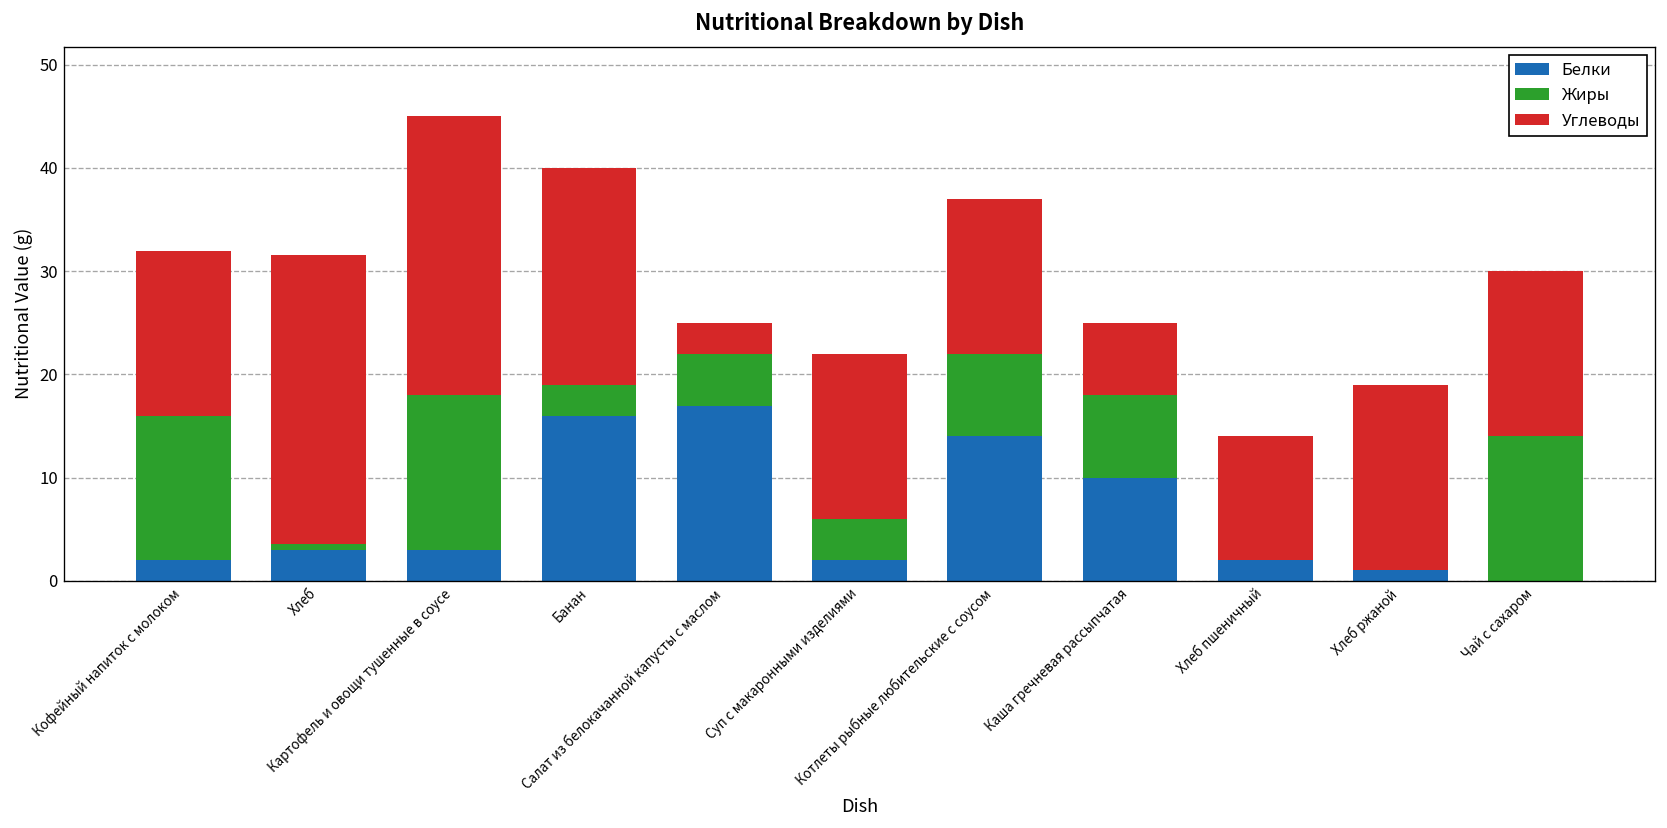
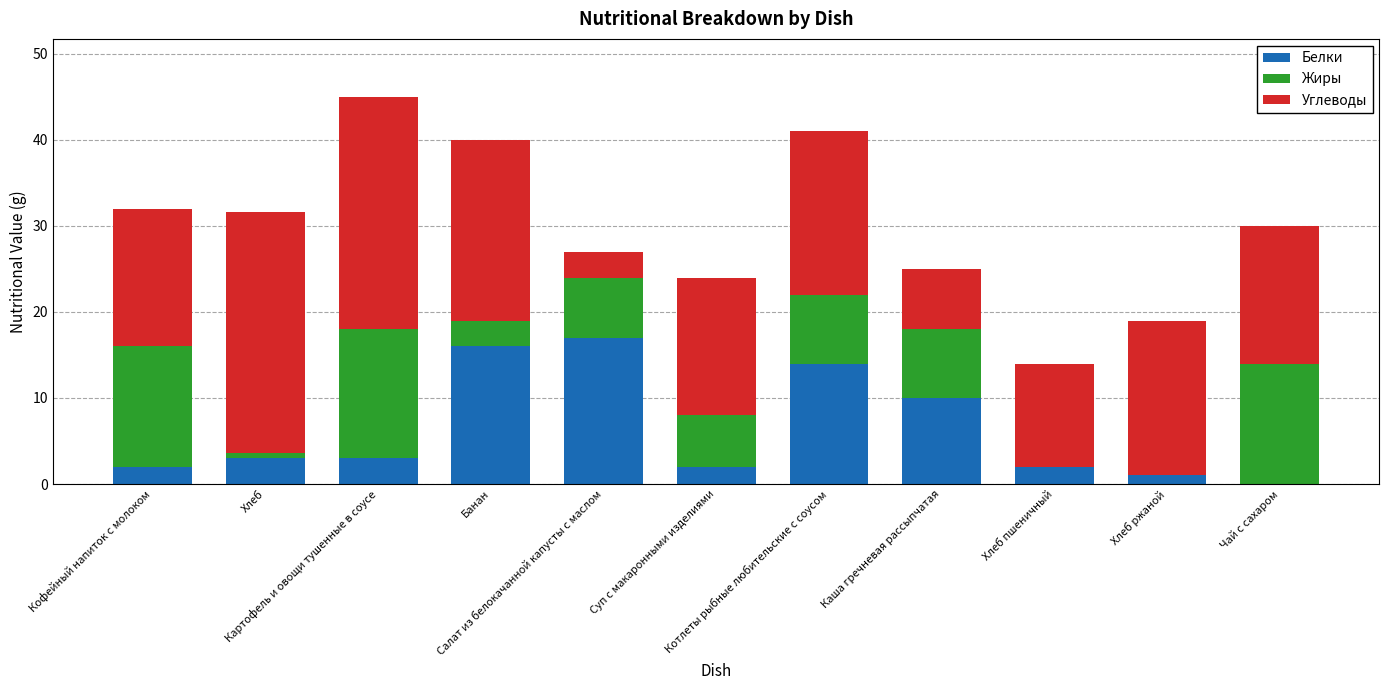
  {
    "Белки": {
      "Кофейный напиток с молоком": 2,
      "Хлеб": 3,
      "Картофель и овощи тушенные в соусе": 3,
      "Банан": 16,
      "Салат из белокачанной капусты с маслом": 17,
      "Суп с макаронными изделиями": 2,
      "Котлеты рыбные любительские с соусом": 14,
      "Каша гречневая рассыпчатая": 10,
      "Хлеб пшеничный": 2,
      "Хлеб ржаной": 1,
      "Чай с сахаром": 0
    },
    "Жиры": {
      "Кофейный напиток с молоком": 14,
      "Хлеб": 1,
      "Картофель и овощи тушенные в соусе": 15,
      "Банан": 3,
-     "Салат из белокачанной капусты с маслом": 5,
-     "Суп с макаронными изделиями": 4,
+     "Салат из белокачанной капусты с маслом": 7,
+     "Суп с макаронными изделиями": 6,
      "Котлеты рыбные любительские с соусом": 8,
      "Каша гречневая рассыпчатая": 8,
      "Хлеб пшеничный": 0,
      "Хлеб ржаной": 0,
      "Чай с сахаром": 14
    },
    "Углеводы": {
      "Кофейный напиток с молоком": 16,
      "Хлеб": 28,
      "Картофель и овощи тушенные в соусе": 27,
      "Банан": 21,
      "Салат из белокачанной капусты с маслом": 3,
      "Суп с макаронными изделиями": 16,
-     "Котлеты рыбные любительские с соусом": 15,
+     "Котлеты рыбные любительские с соусом": 19,
      "Каша гречневая рассыпчатая": 7,
      "Хлеб пшеничный": 12,
      "Хлеб ржаной": 18,
      "Чай с сахаром": 16
    }
  }
